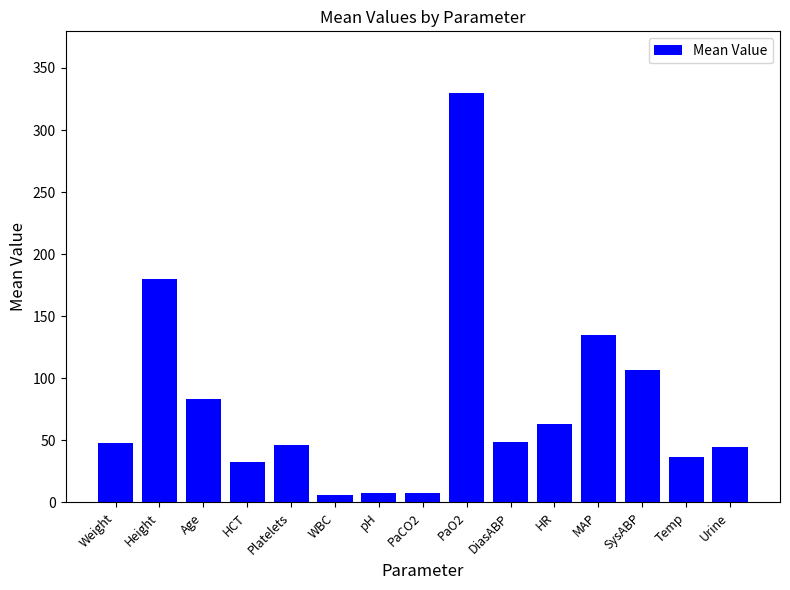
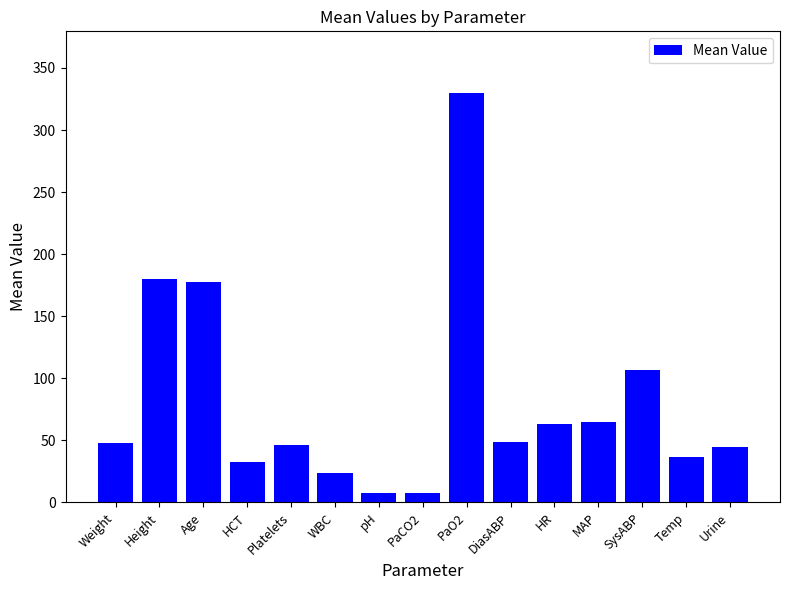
  {
    "Weight": 48,
    "Height": 180,
-   "Age": 83,
+   "Age": 178,
    "HCT": 32,
    "Platelets": 47,
-   "WBC": 6,
+   "WBC": 24,
    "pH": 8,
    "PaCO2": 8,
    "PaO2": 330,
    "DiasABP": 49,
    "HR": 63,
-   "MAP": 135,
+   "MAP": 65,
    "SysABP": 107,
    "Temp": 37,
    "Urine": 45
  }
